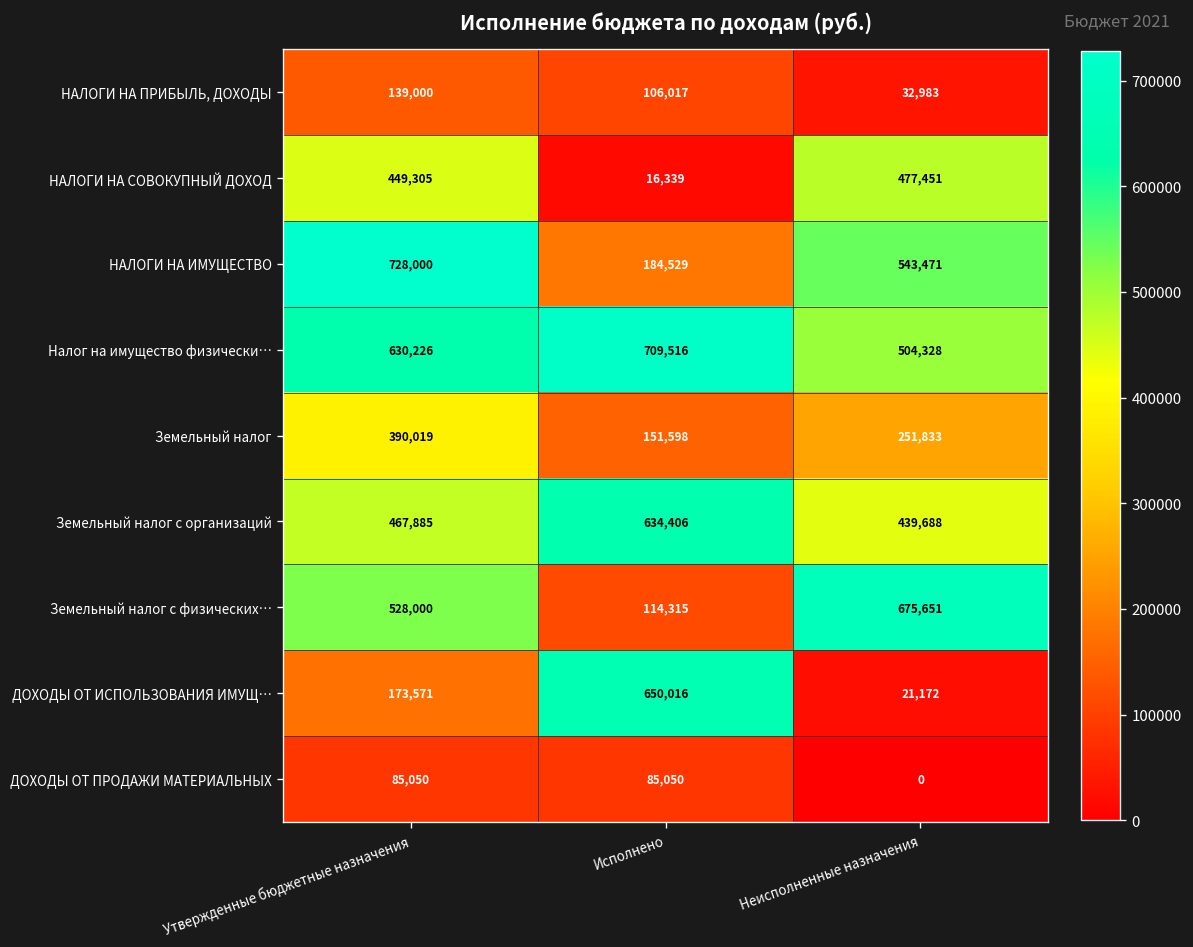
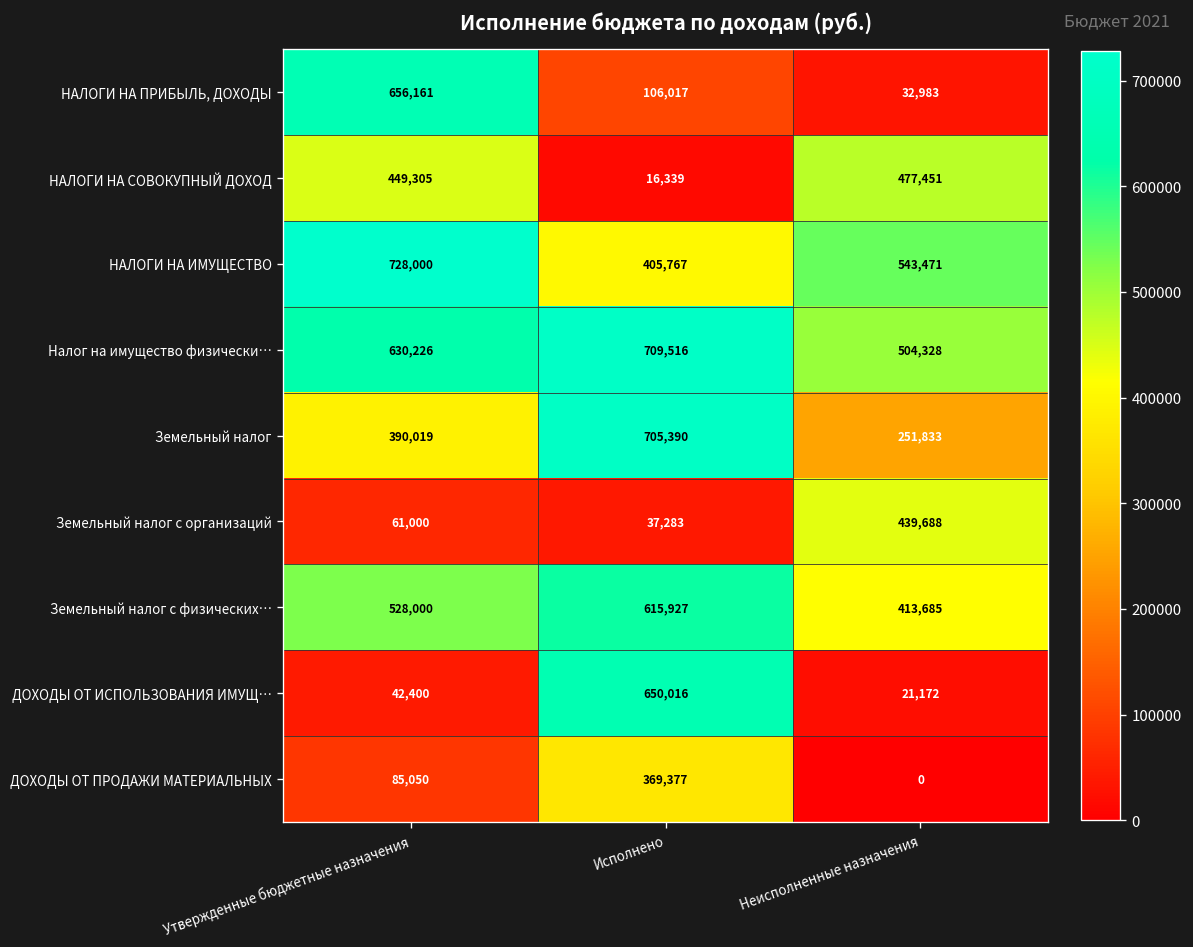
  {
    "НАЛОГИ НА ПРИБЫЛЬ, ДОХОДЫ": {
-     "Утвержденные бюджетные назначения": "139,000",
+     "Утвержденные бюджетные назначения": "656,161",
      "Исполнено": "106,017",
      "Неисполненные назначения": "32,983"
    },
    "НАЛОГИ НА СОВОКУПНЫЙ ДОХОД": {
      "Утвержденные бюджетные назначения": "449,305",
      "Исполнено": "16,339",
      "Неисполненные назначения": "477,451"
    },
    "НАЛОГИ НА ИМУЩЕСТВО": {
      "Утвержденные бюджетные назначения": "728,000",
-     "Исполнено": "184,529",
+     "Исполнено": "405,767",
      "Неисполненные назначения": "543,471"
    },
    "Налог на имущество физически…": {
      "Утвержденные бюджетные назначения": "630,226",
      "Исполнено": "709,516",
      "Неисполненные назначения": "504,328"
    },
    "Земельный налог": {
      "Утвержденные бюджетные назначения": "390,019",
-     "Исполнено": "151,598",
+     "Исполнено": "705,390",
      "Неисполненные назначения": "251,833"
    },
    "Земельный налог с организаций": {
-     "Утвержденные бюджетные назначения": "467,885",
-     "Исполнено": "634,406",
+     "Утвержденные бюджетные назначения": "61,000",
+     "Исполнено": "37,283",
      "Неисполненные назначения": "439,688"
    },
    "Земельный налог с физических…": {
      "Утвержденные бюджетные назначения": "528,000",
-     "Исполнено": "114,315",
-     "Неисполненные назначения": "675,651"
+     "Исполнено": "615,927",
+     "Неисполненные назначения": "413,685"
    },
    "ДОХОДЫ ОТ ИСПОЛЬЗОВАНИЯ ИМУЩ…": {
-     "Утвержденные бюджетные назначения": "173,571",
+     "Утвержденные бюджетные назначения": "42,400",
      "Исполнено": "650,016",
      "Неисполненные назначения": "21,172"
    },
    "ДОХОДЫ ОТ ПРОДАЖИ МАТЕРИАЛЬНЫХ": {
      "Утвержденные бюджетные назначения": "85,050",
-     "Исполнено": "85,050",
+     "Исполнено": "369,377",
      "Неисполненные назначения": "0"
    }
  }
